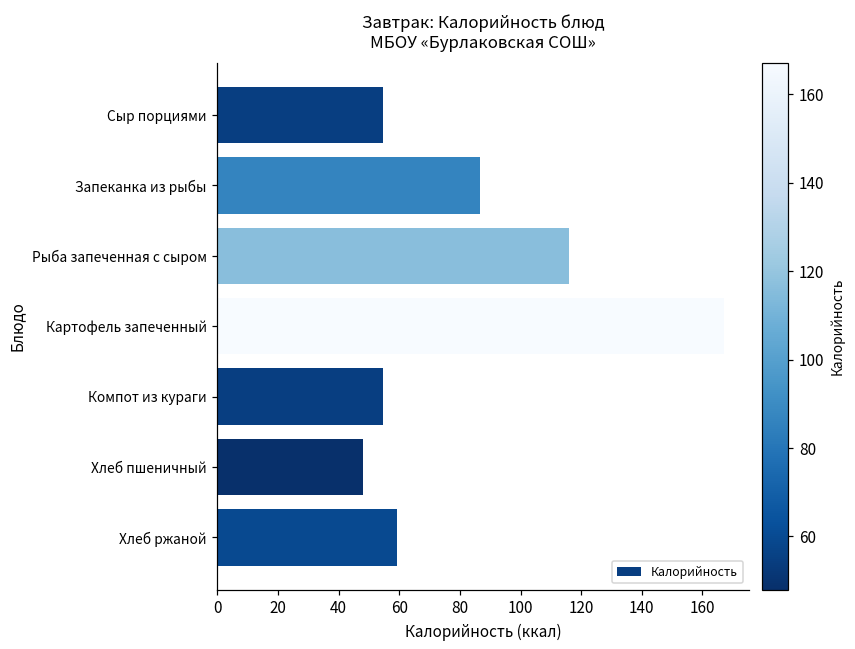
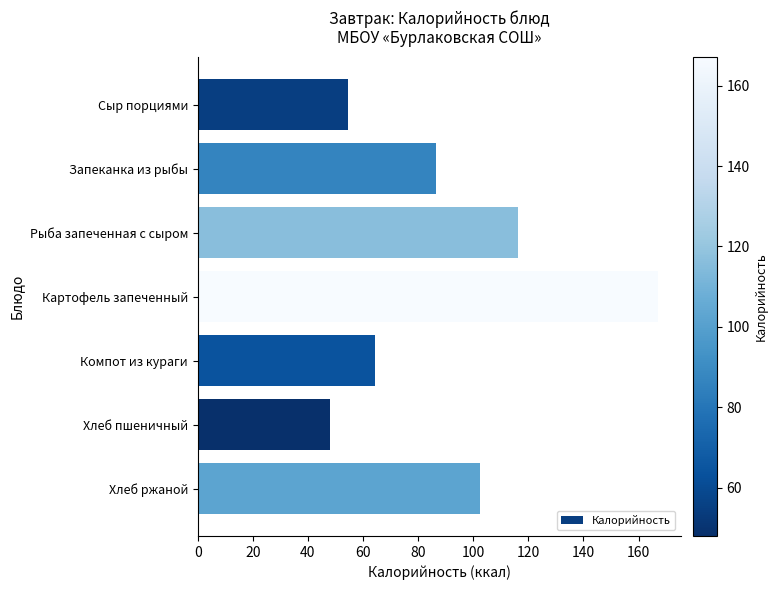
  {
    "Сыр порциями": 55,
    "Запеканка из рыбы": 87,
    "Рыба запеченная с сыром": 116,
    "Картофель запеченный": 167,
-   "Компот из кураги": 55,
+   "Компот из кураги": 64,
    "Хлеб пшеничный": 48,
-   "Хлеб ржаной": 59
+   "Хлеб ржаной": 102
  }
